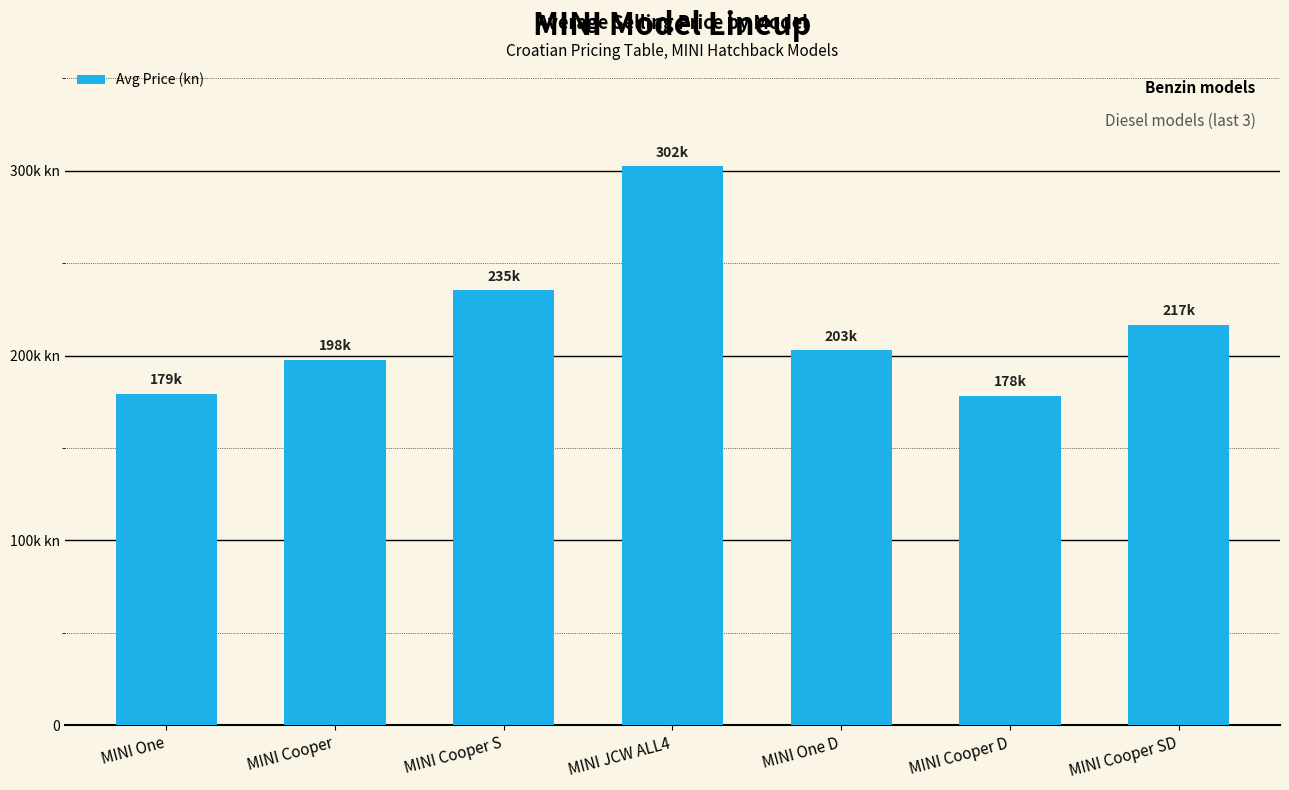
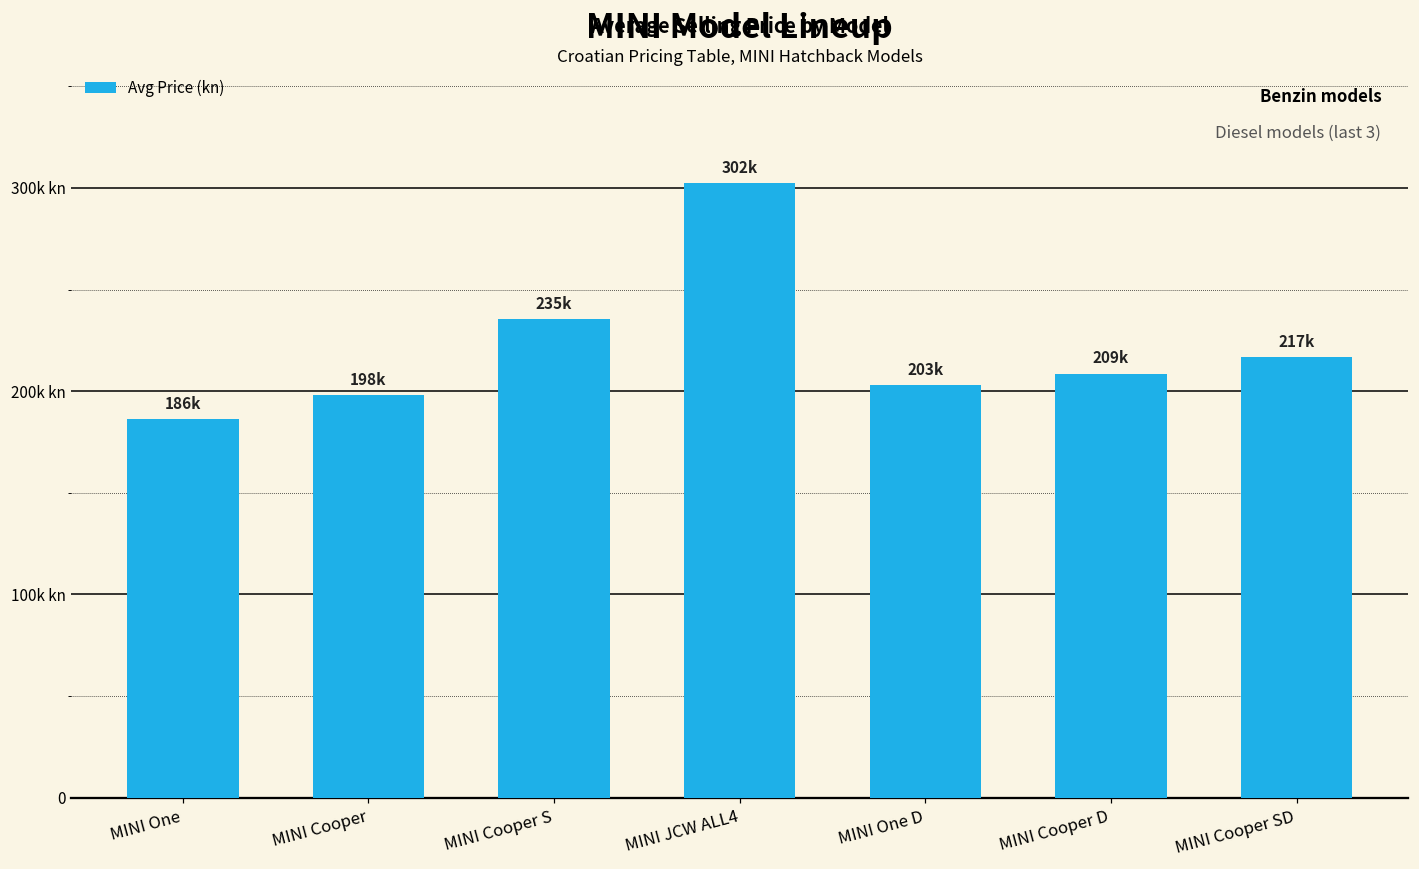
  {
-   "MINI One": "179k",
+   "MINI One": "186k",
    "MINI Cooper": "198k",
    "MINI Cooper S": "235k",
    "MINI JCW ALL4": "302k",
    "MINI One D": "203k",
-   "MINI Cooper D": "178k",
+   "MINI Cooper D": "209k",
    "MINI Cooper SD": "217k"
  }
